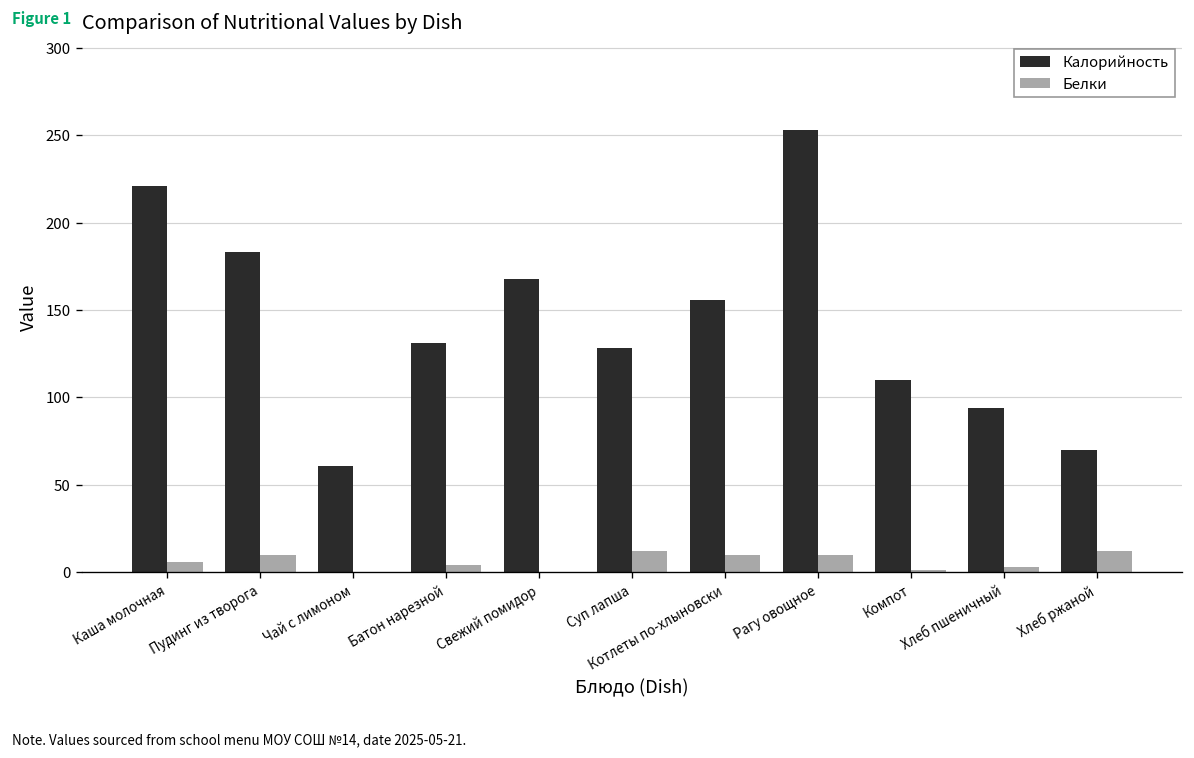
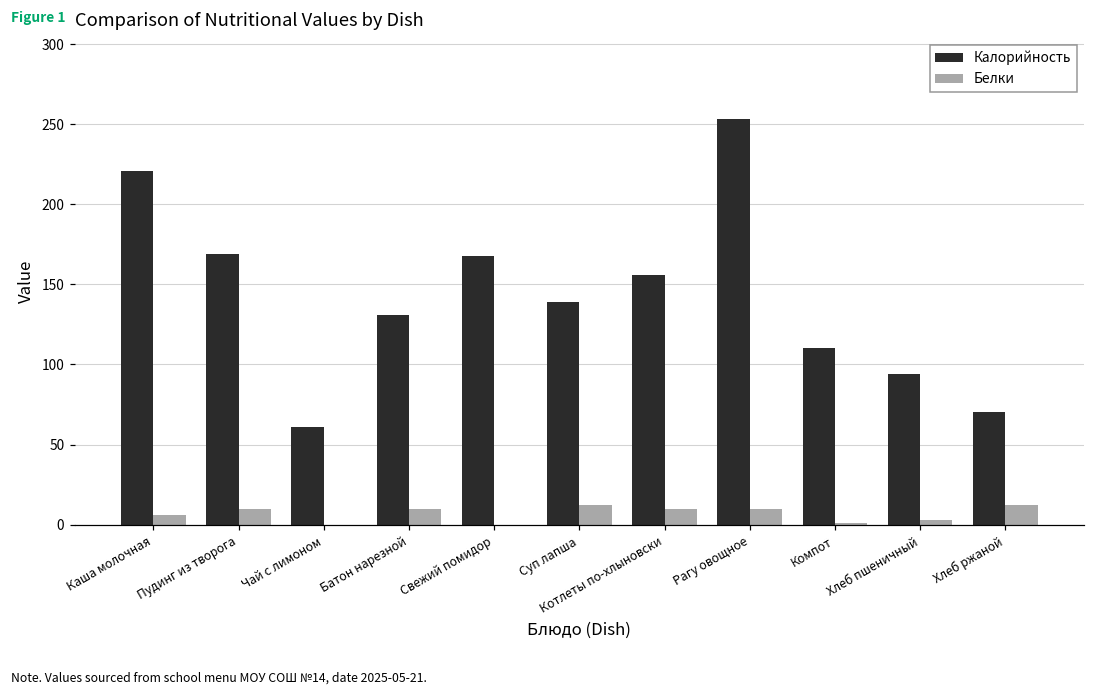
  {
    "Калорийность": {
      "Каша молочная": 221,
-     "Пудинг из творога": 183,
+     "Пудинг из творога": 169,
      "Чай с лимоном": 61,
      "Батон нарезной": 131,
      "Свежий помидор": 168,
-     "Суп лапша": 128,
+     "Суп лапша": 139,
      "Котлеты по-хлыновски": 156,
      "Рагу овощное": 253,
      "Компот": 110,
      "Хлеб пшеничный": 94,
      "Хлеб ржаной": 70
    },
    "Белки": {
      "Каша молочная": 6,
      "Пудинг из творога": 10,
      "Чай с лимоном": 0,
-     "Батон нарезной": 4,
+     "Батон нарезной": 10,
      "Свежий помидор": 0,
      "Суп лапша": 12,
      "Котлеты по-хлыновски": 10,
      "Рагу овощное": 10,
      "Хлеб пшеничный": 3,
      "Хлеб ржаной": 12
    }
  }
